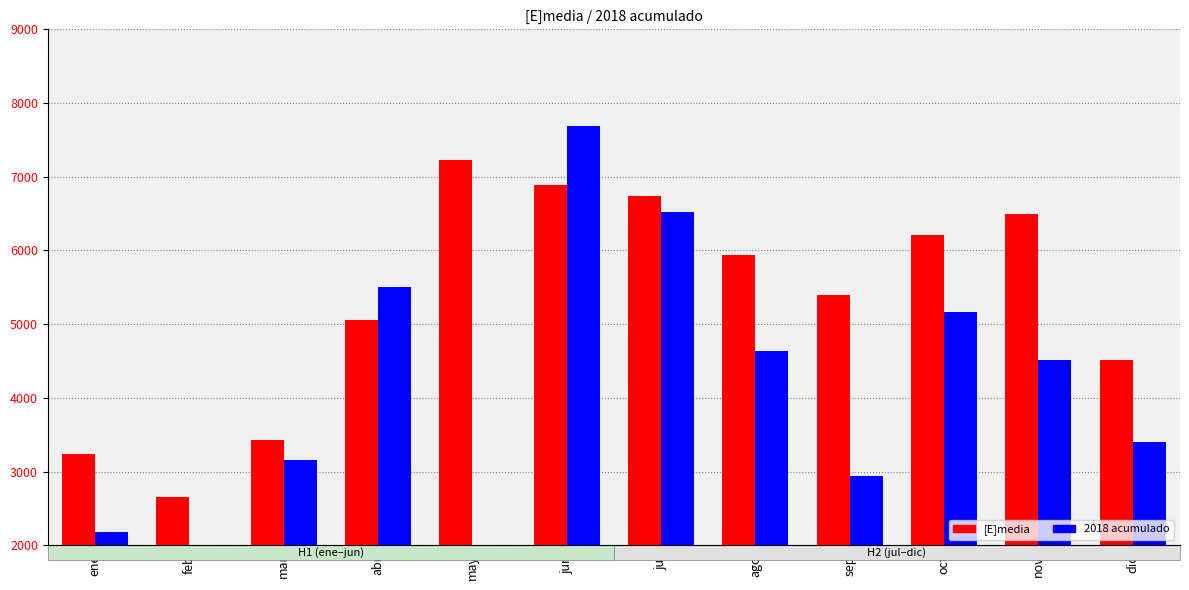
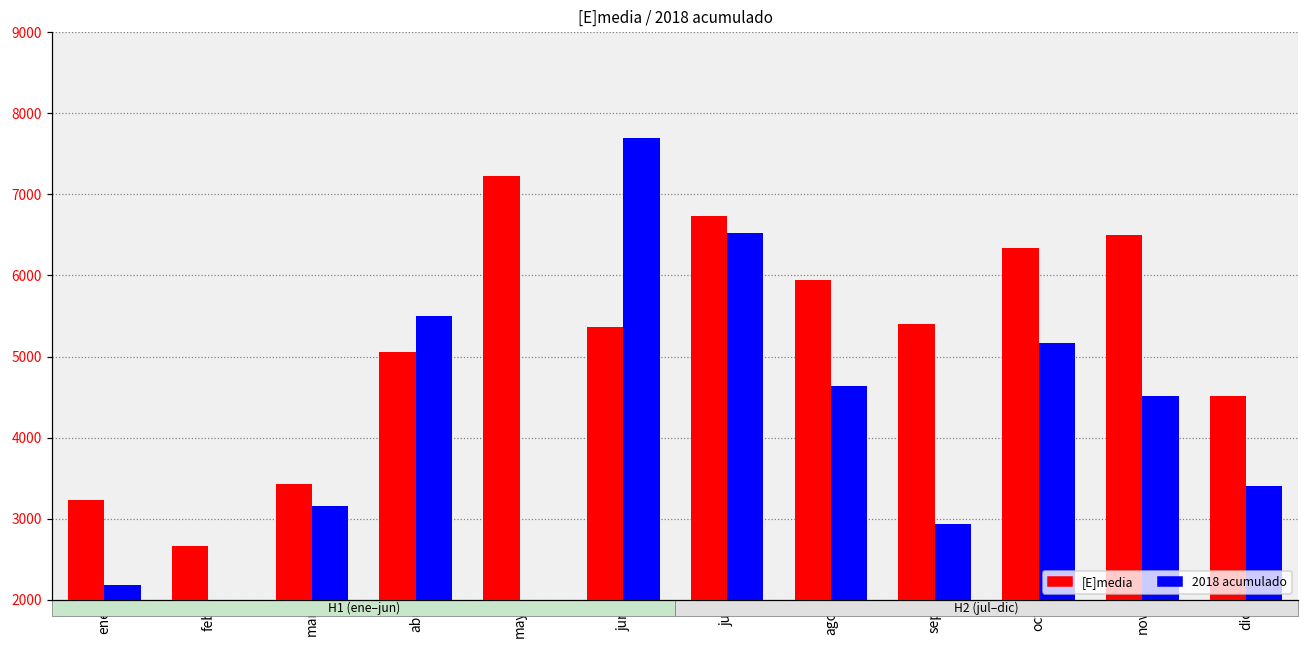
  {
    "[E]media": {
      "ene": 3200,
      "feb": 2700,
      "mar": 3400,
      "abr": 5100,
      "may": 7200,
-     "jun": 6900,
+     "jun": 5400,
      "jul": 6700,
      "ago": 5900,
      "sep": 5400,
-     "oct": 6200,
+     "oct": 6300,
      "nov": 6500,
      "dic": 4500
    },
    "2018 acumulado": {
      "ene": 2200,
      "mar": 3200,
      "abr": 5500,
      "jun": 7700,
      "jul": 6500,
      "ago": 4600,
      "sep": 2900,
      "oct": 5200,
      "nov": 4500,
      "dic": 3400
    }
  }
